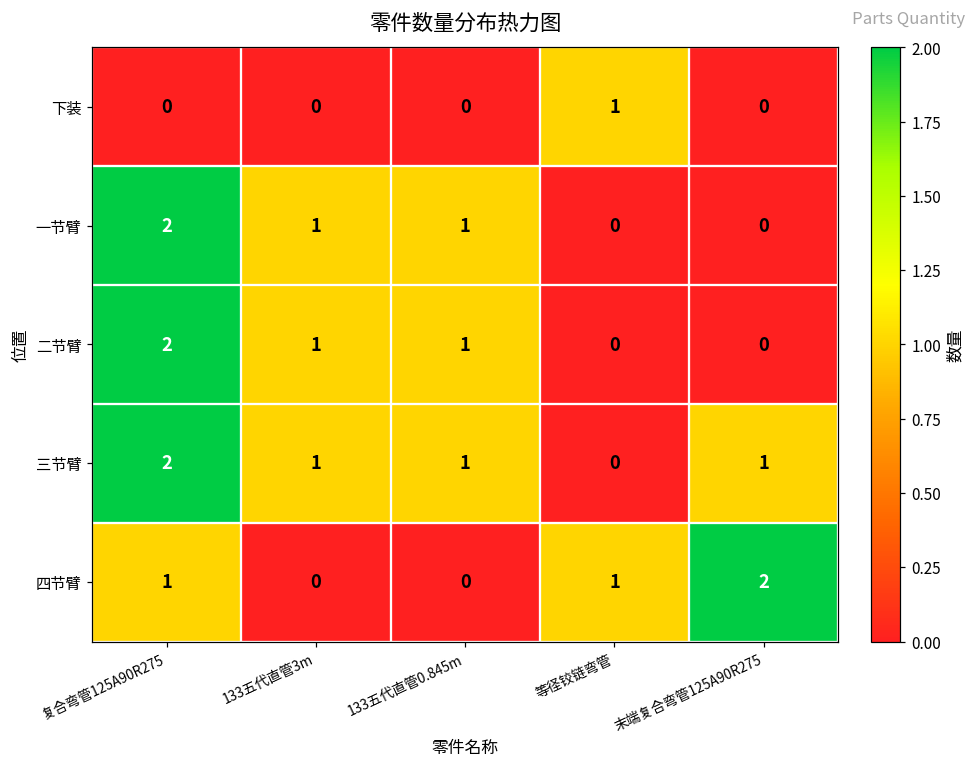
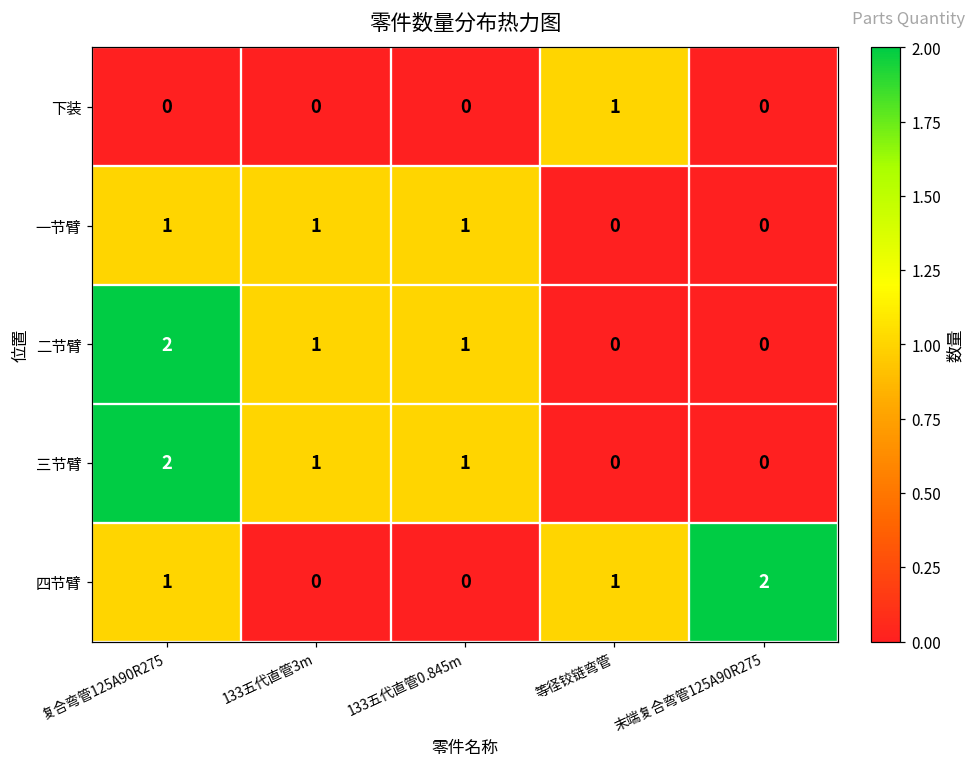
  {
    "下装": {
      "复合弯管125A90R275": 0,
      "133五代直管3m": 0,
      "133五代直管0.845m": 0,
      "等径铰链弯管": 1,
      "末端复合弯管125A90R275": 0
    },
    "一节臂": {
-     "复合弯管125A90R275": 2,
+     "复合弯管125A90R275": 1,
      "133五代直管3m": 1,
      "133五代直管0.845m": 1,
      "等径铰链弯管": 0,
      "末端复合弯管125A90R275": 0
    },
    "二节臂": {
      "复合弯管125A90R275": 2,
      "133五代直管3m": 1,
      "133五代直管0.845m": 1,
      "等径铰链弯管": 0,
      "末端复合弯管125A90R275": 0
    },
    "三节臂": {
      "复合弯管125A90R275": 2,
      "133五代直管3m": 1,
      "133五代直管0.845m": 1,
      "等径铰链弯管": 0,
-     "末端复合弯管125A90R275": 1
+     "末端复合弯管125A90R275": 0
    },
    "四节臂": {
      "复合弯管125A90R275": 1,
      "133五代直管3m": 0,
      "133五代直管0.845m": 0,
      "等径铰链弯管": 1,
      "末端复合弯管125A90R275": 2
    }
  }
